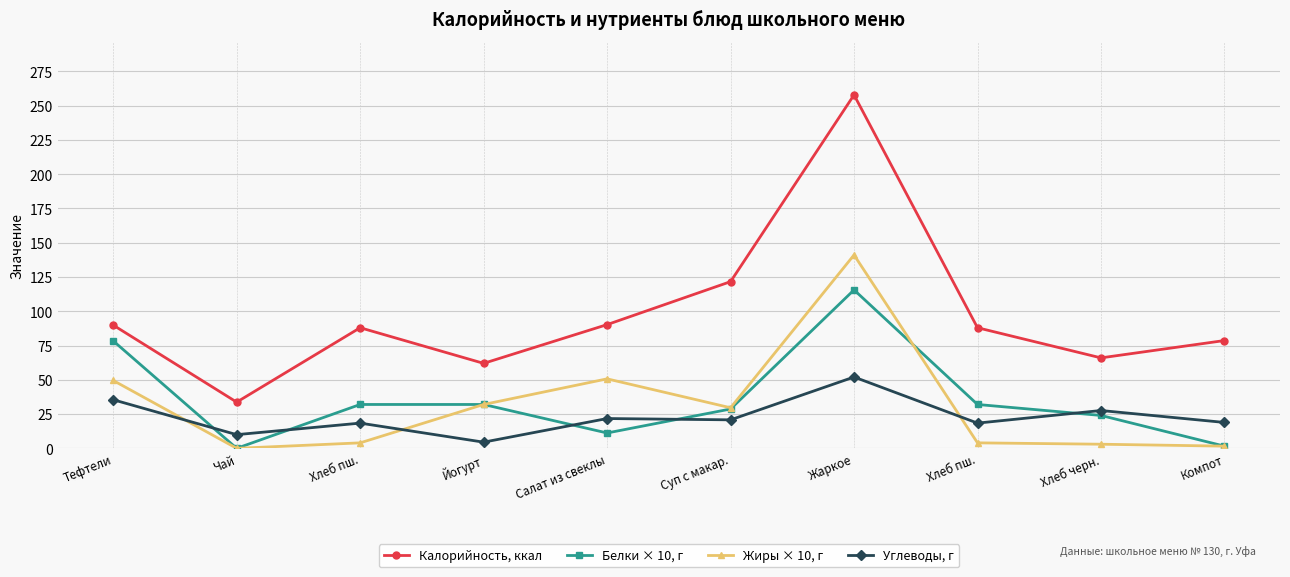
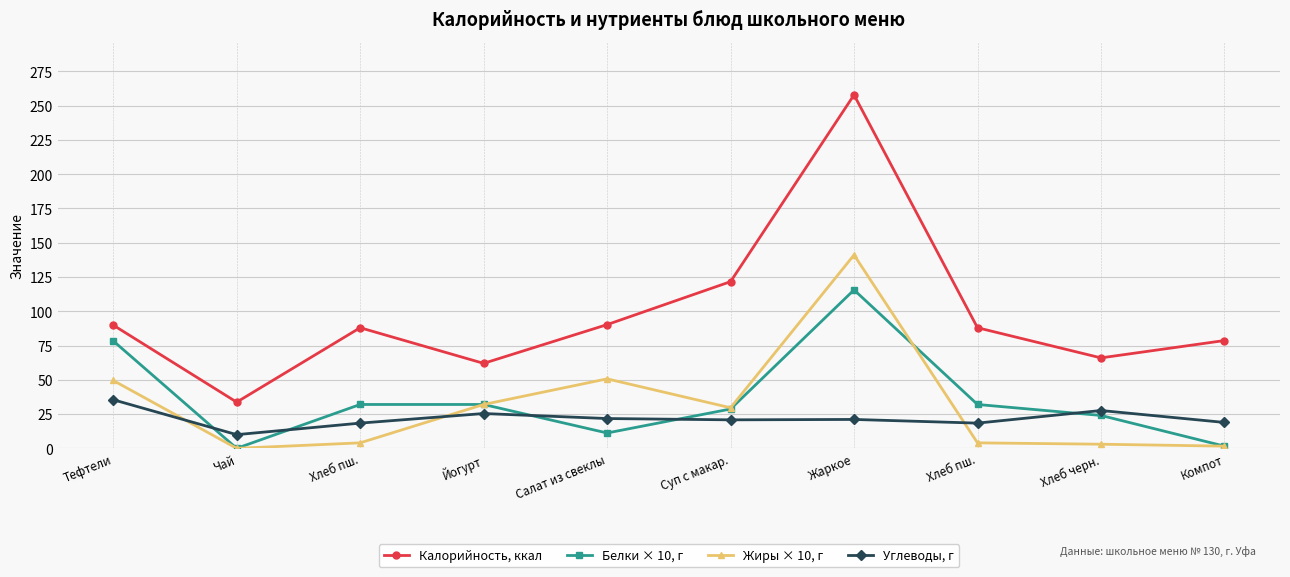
  {
    "Калорийность, ккал": {
      "Тефтели": 90,
      "Чай": 34,
      "Йогурт": 62,
      "Салат из свеклы": 90,
      "Суп с макар.": 122,
      "Жаркое": 258,
      "Хлеб черн.": 66,
      "Компот": 79
    },
    "Белки × 10, г": {
      "Тефтели": 78,
      "Салат из свеклы": 11,
      "Жаркое": 116,
      "Хлеб черн.": 24
    },
    "Жиры × 10, г": {
      "Тефтели": 50,
      "Салат из свеклы": 51,
      "Жаркое": 141,
      "Хлеб черн.": 3
    },
    "Углеводы, г": {
      "Тефтели": 35,
      "Чай": 10,
-     "Йогурт": 5,
+     "Йогурт": 25,
      "Салат из свеклы": 22,
      "Суп с макар.": 21,
-     "Жаркое": 52,
+     "Жаркое": 21,
      "Хлеб черн.": 28,
      "Компот": 19
    }
  }
